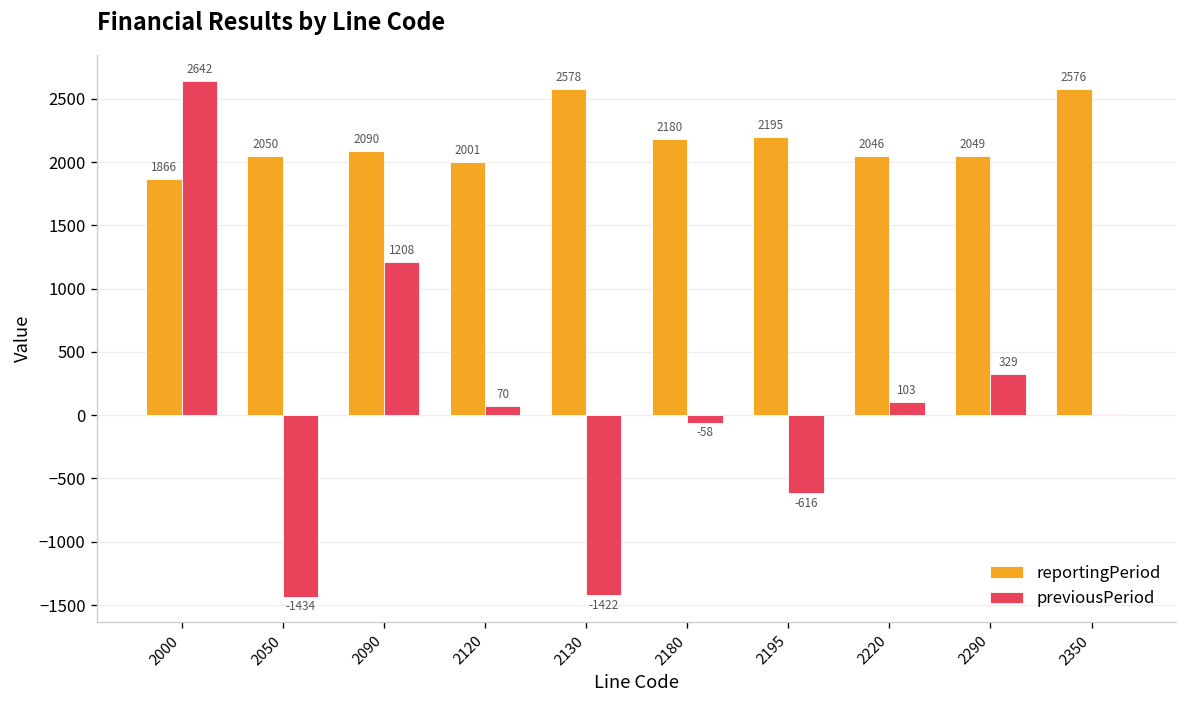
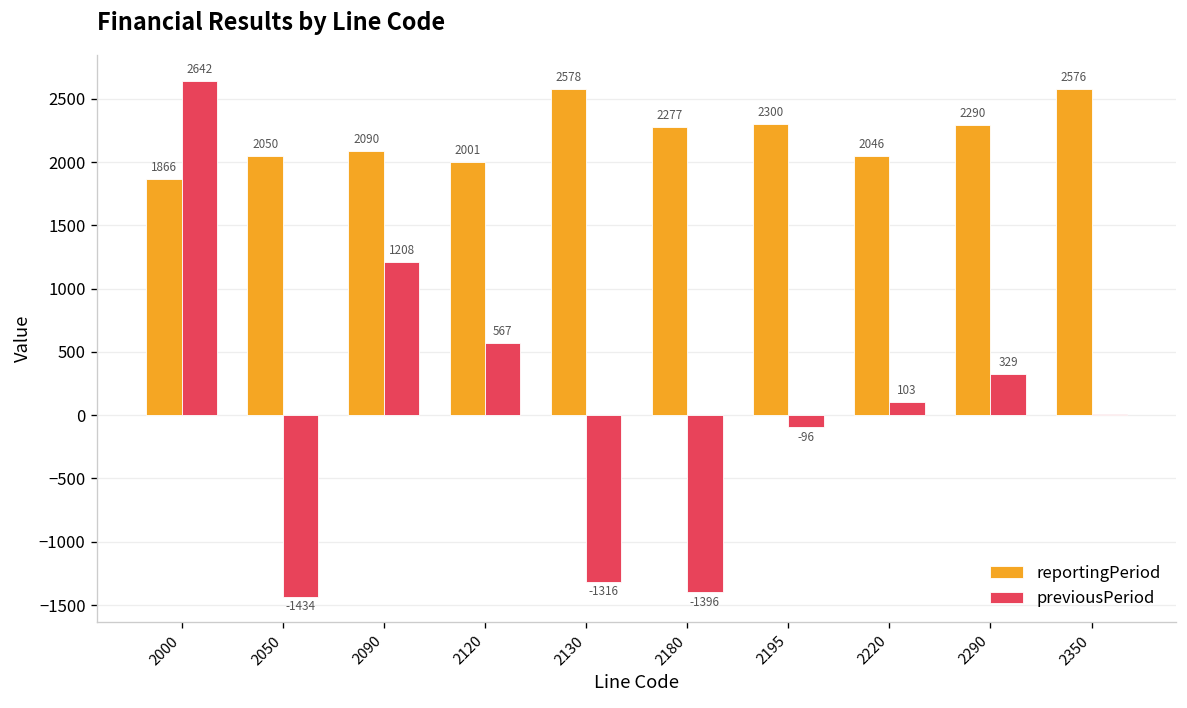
  {
    "reportingPeriod": {
      "2000": 1866,
      "2050": 2050,
      "2090": 2090,
      "2120": 2001,
      "2130": 2578,
-     "2180": 2180,
-     "2195": 2195,
+     "2180": 2277,
+     "2195": 2300,
      "2220": 2046,
-     "2290": 2049,
+     "2290": 2290,
      "2350": 2576
    },
    "previousPeriod": {
      "2000": 2642,
      "2050": -1434,
      "2090": 1208,
-     "2120": 70,
-     "2130": -1422,
-     "2180": -58,
-     "2195": -616,
+     "2120": 567,
+     "2130": -1316,
+     "2180": -1396,
+     "2195": -96,
      "2220": 103,
      "2290": 329
    }
  }
